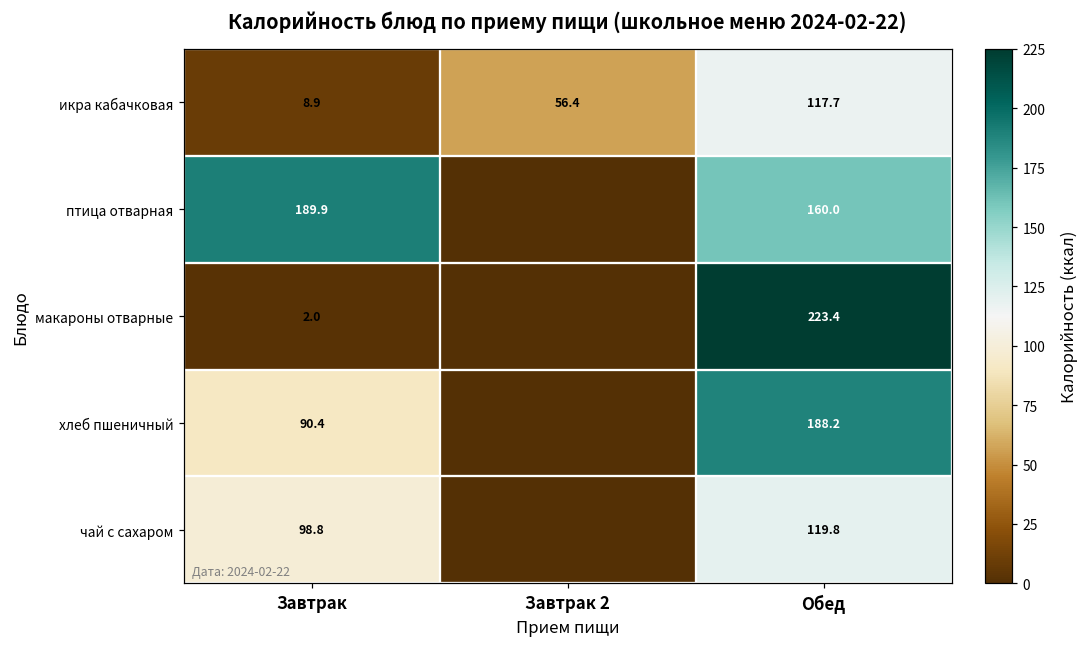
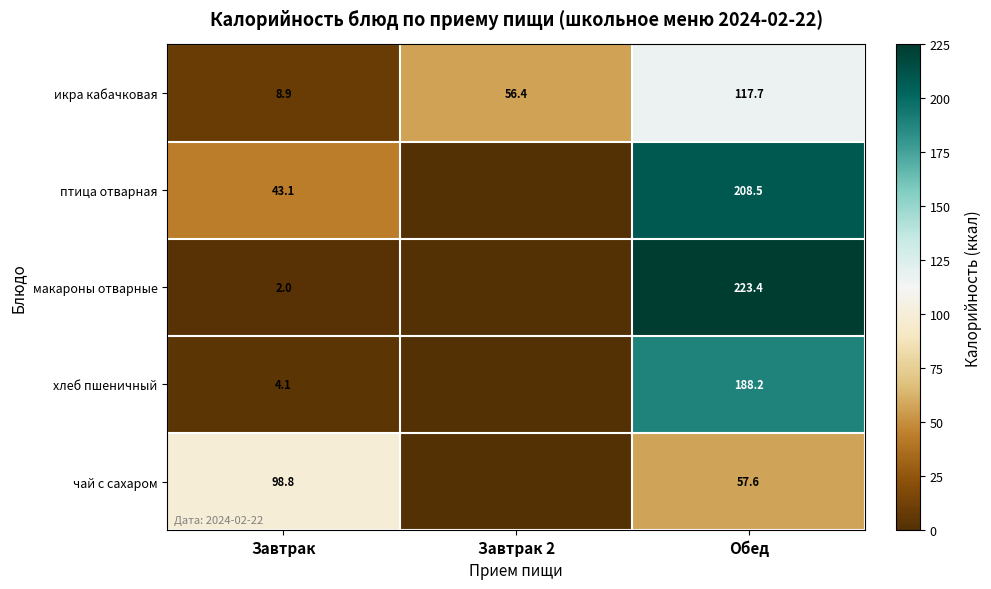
  {
    "икра кабачковая": {
      "Завтрак": 8.9,
      "Завтрак 2": 56.4,
      "Обед": 117.7
    },
    "птица отварная": {
-     "Завтрак": 189.9,
-     "Обед": 160.0
+     "Завтрак": 43.1,
+     "Обед": 208.5
    },
    "макароны отварные": {
      "Завтрак": 2.0,
      "Обед": 223.4
    },
    "хлеб пшеничный": {
-     "Завтрак": 90.4,
+     "Завтрак": 4.1,
      "Обед": 188.2
    },
    "чай с сахаром": {
-     "Обед": 119.8
+     "Обед": 57.6
    }
  }
